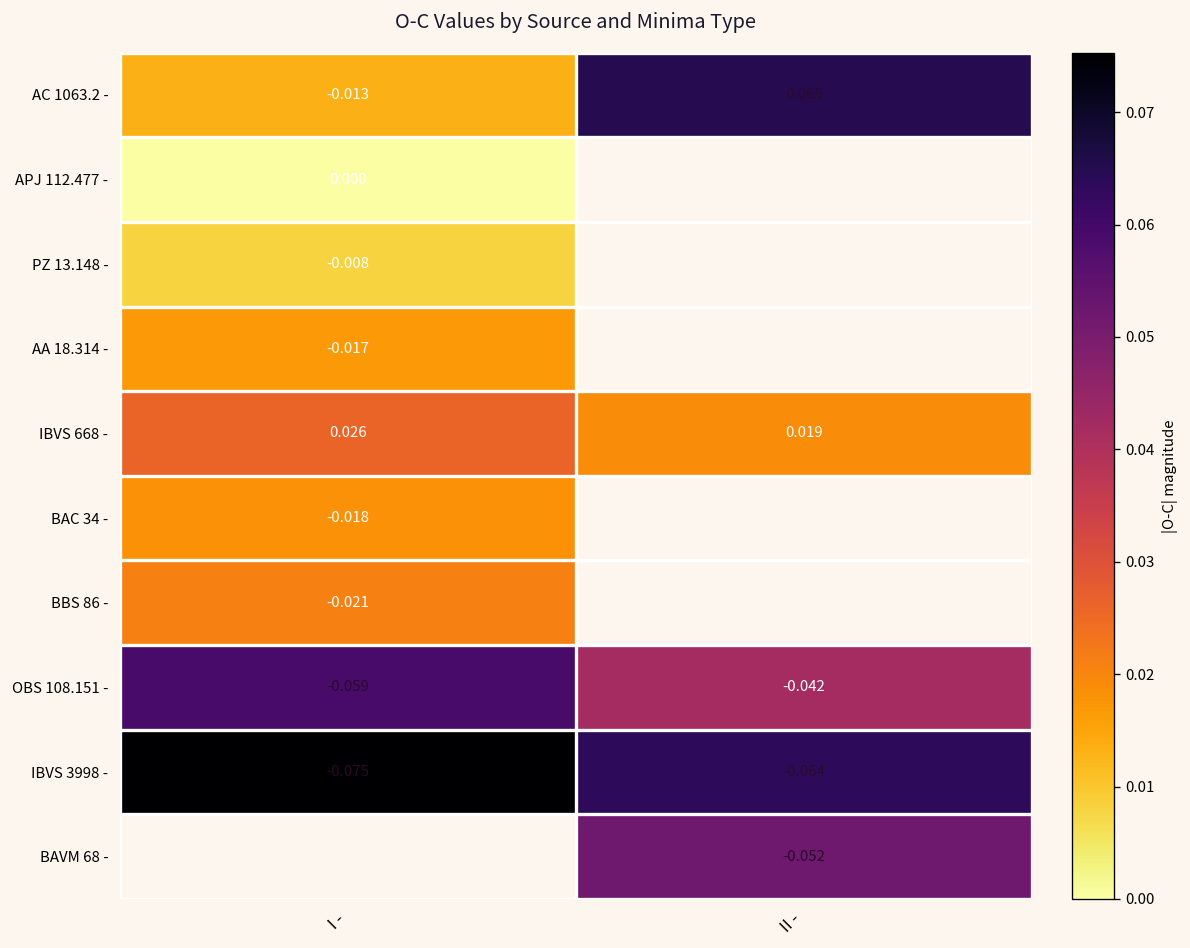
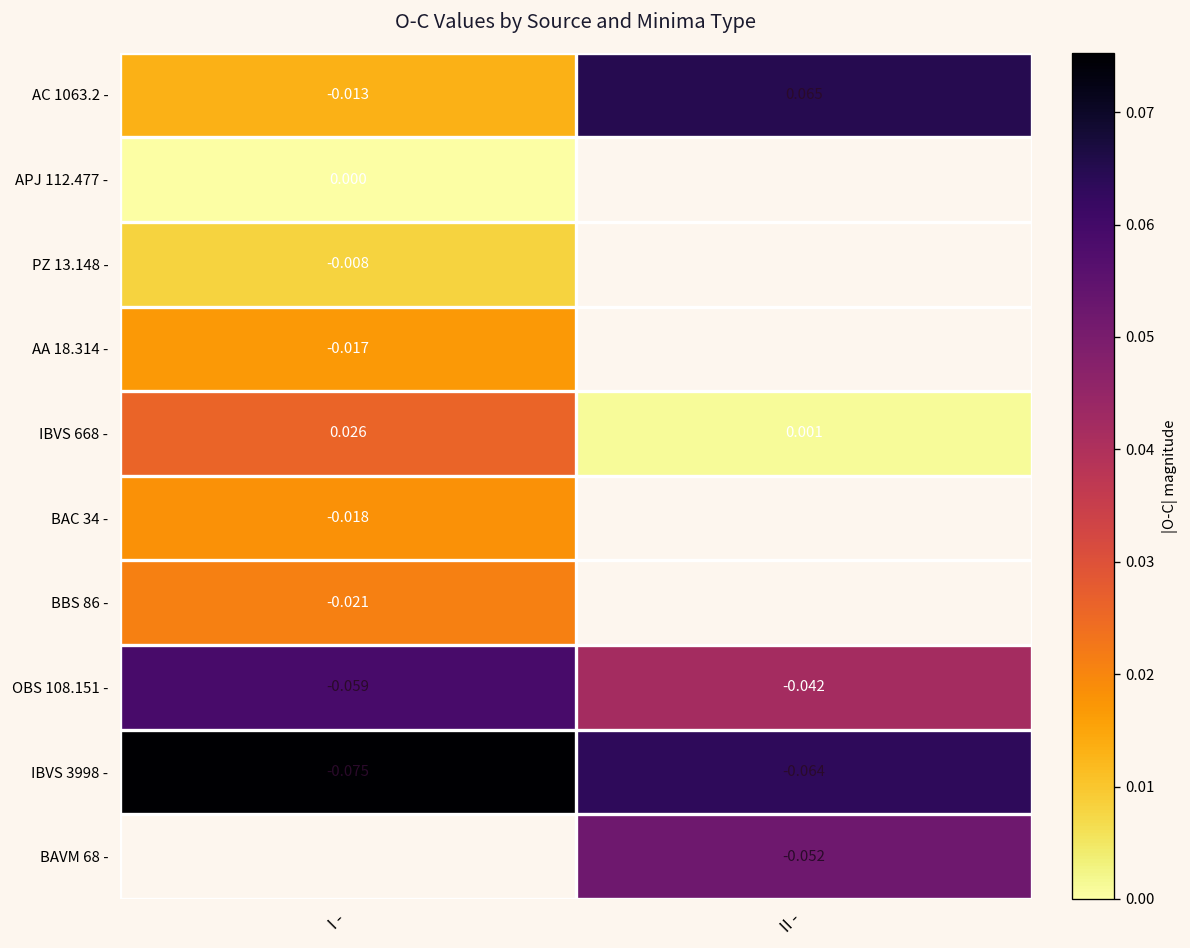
  {
    "AC 1063.2 -": {
      "I -": -0.013
    },
    "APJ 112.477 -": {
      "I -": 0.000
    },
    "PZ 13.148 -": {
      "I -": -0.008
    },
    "AA 18.314 -": {
      "I -": -0.017
    },
    "IBVS 668 -": {
      "I -": 0.026,
-     "II -": 0.019
+     "II -": 0.001
    },
    "BAC 34 -": {
      "I -": -0.018
    },
    "BBS 86 -": {
      "I -": -0.021
    },
    "OBS 108.151 -": {
      "I -": -0.059,
      "II -": -0.042
    },
    "IBVS 3998 -": {
      "II -": -0.064
    },
    "BAVM 68 -": {
      "II -": -0.052
    }
  }
